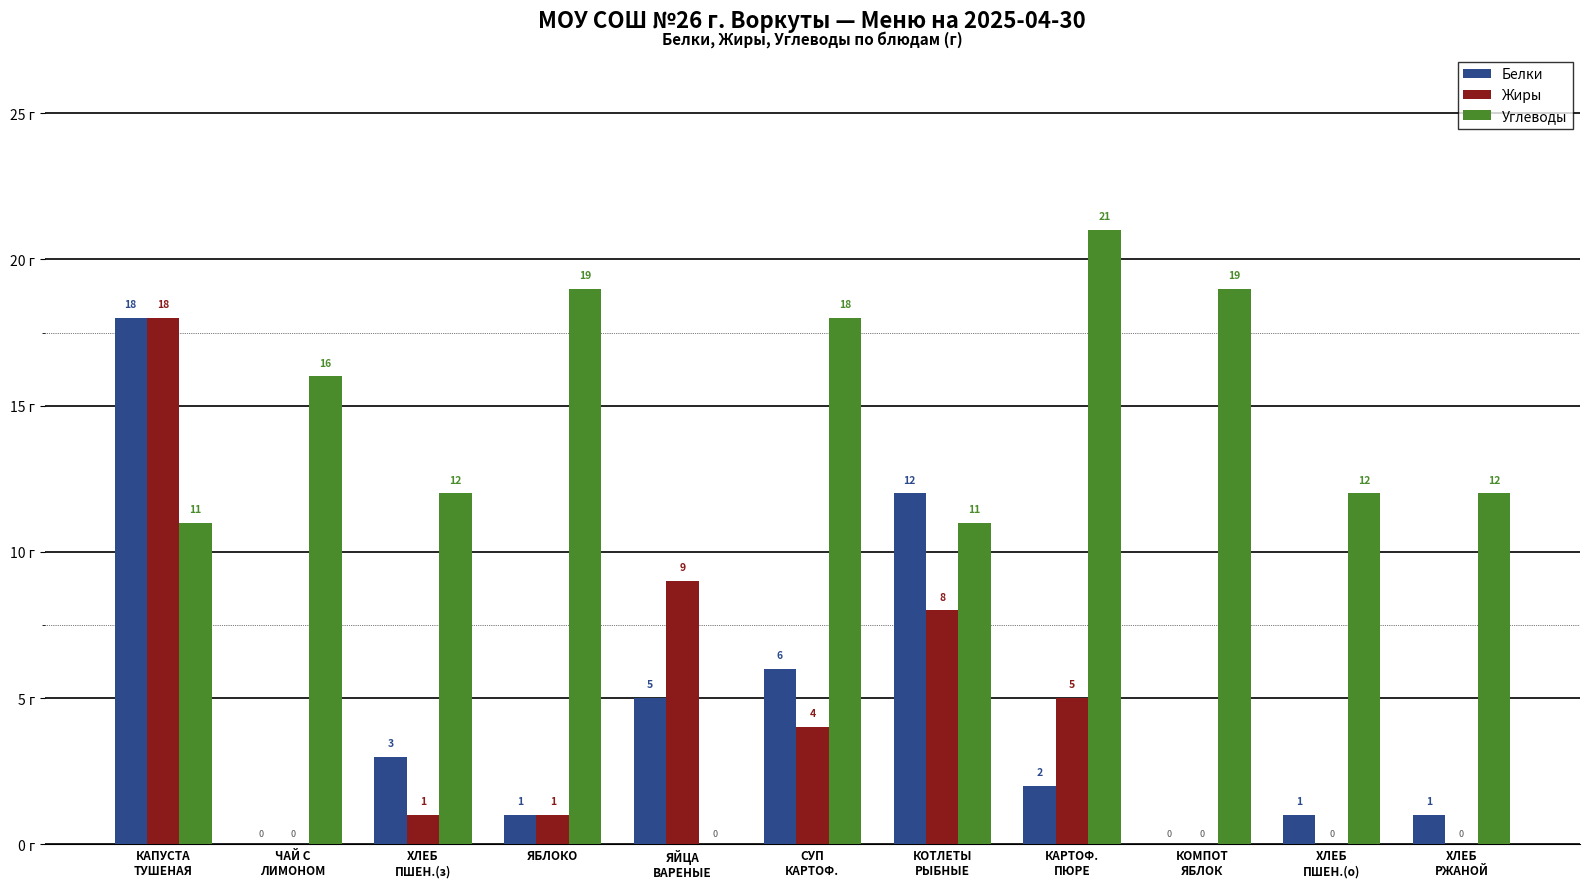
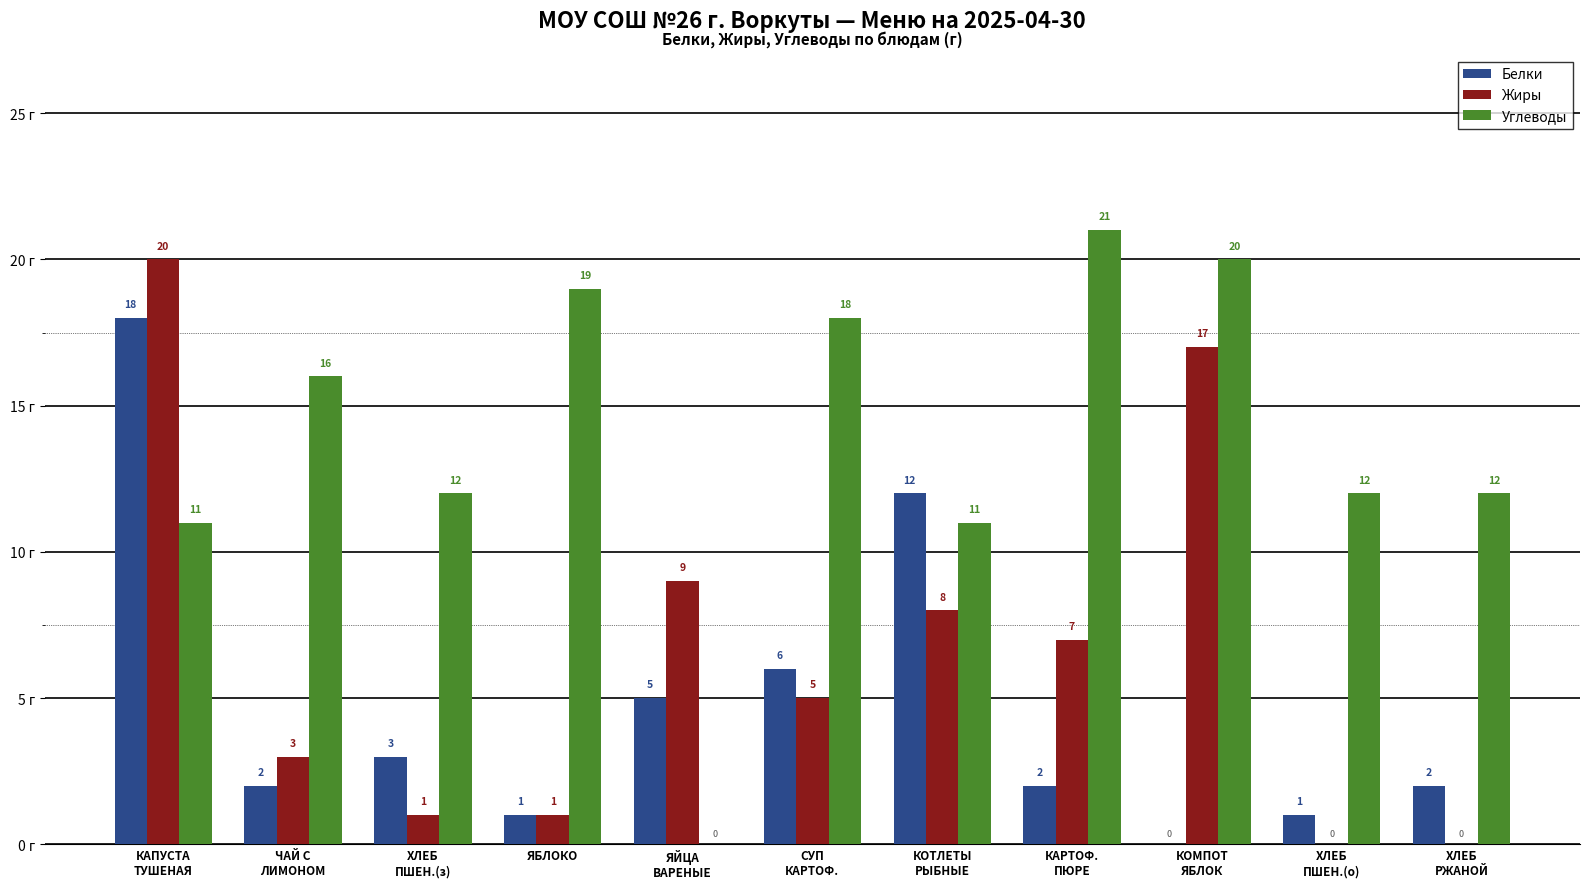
  {
    "Белки": {
      "КАПУСТА ТУШЕНАЯ": 18,
-     "ЧАЙ С ЛИМОНОМ": 0,
+     "ЧАЙ С ЛИМОНОМ": 2,
      "ХЛЕБ ПШЕН.(з)": 3,
      "ЯБЛОКО": 1,
      "ЯЙЦА ВАРЕНЫЕ": 5,
      "СУП КАРТОФ.": 6,
      "КОТЛЕТЫ РЫБНЫЕ": 12,
      "КАРТОФ. ПЮРЕ": 2,
      "КОМПОТ ЯБЛОК": 0,
      "ХЛЕБ ПШЕН.(о)": 1,
-     "ХЛЕБ РЖАНОЙ": 1
+     "ХЛЕБ РЖАНОЙ": 2
    },
    "Жиры": {
-     "КАПУСТА ТУШЕНАЯ": 18,
-     "ЧАЙ С ЛИМОНОМ": 0,
+     "КАПУСТА ТУШЕНАЯ": 20,
+     "ЧАЙ С ЛИМОНОМ": 3,
      "ХЛЕБ ПШЕН.(з)": 1,
      "ЯБЛОКО": 1,
      "ЯЙЦА ВАРЕНЫЕ": 9,
-     "СУП КАРТОФ.": 4,
+     "СУП КАРТОФ.": 5,
      "КОТЛЕТЫ РЫБНЫЕ": 8,
-     "КАРТОФ. ПЮРЕ": 5,
-     "КОМПОТ ЯБЛОК": 0,
+     "КАРТОФ. ПЮРЕ": 7,
+     "КОМПОТ ЯБЛОК": 17,
      "ХЛЕБ ПШЕН.(о)": 0,
      "ХЛЕБ РЖАНОЙ": 0
    },
    "Углеводы": {
      "КАПУСТА ТУШЕНАЯ": 11,
      "ЧАЙ С ЛИМОНОМ": 16,
      "ХЛЕБ ПШЕН.(з)": 12,
      "ЯБЛОКО": 19,
      "ЯЙЦА ВАРЕНЫЕ": 0,
      "СУП КАРТОФ.": 18,
      "КОТЛЕТЫ РЫБНЫЕ": 11,
      "КАРТОФ. ПЮРЕ": 21,
-     "КОМПОТ ЯБЛОК": 19,
+     "КОМПОТ ЯБЛОК": 20,
      "ХЛЕБ ПШЕН.(о)": 12,
      "ХЛЕБ РЖАНОЙ": 12
    }
  }
